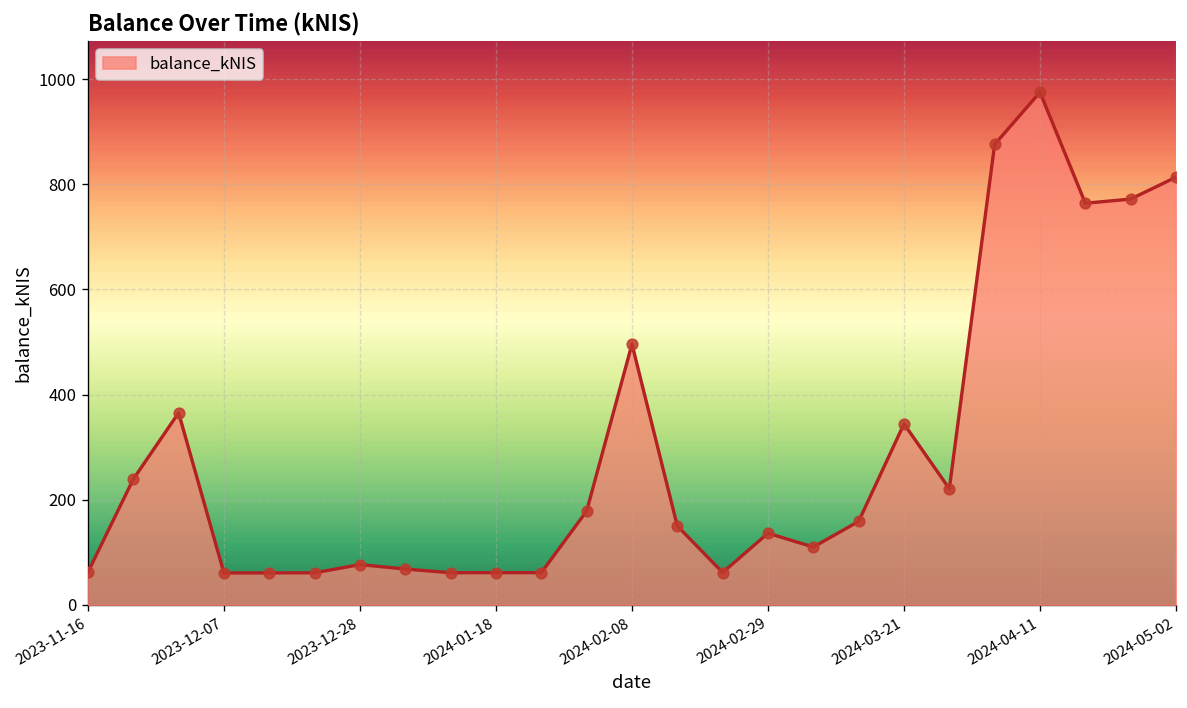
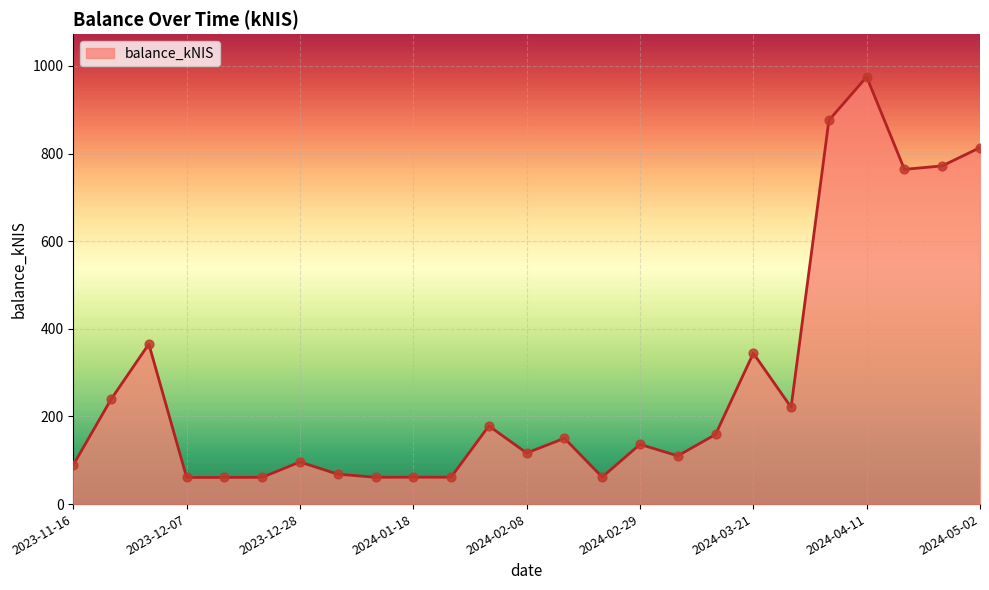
  {
-   "2023-11-16": 60,
+   "2023-11-16": 90,
    "2023-12-07": 60,
-   "2023-12-28": 80,
+   "2023-12-28": 100,
    "2024-01-18": 60,
-   "2024-02-08": 500,
+   "2024-02-08": 120,
    "2024-02-29": 140,
    "2024-03-21": 340,
    "2024-04-11": 980,
    "2024-05-02": 810
  }
